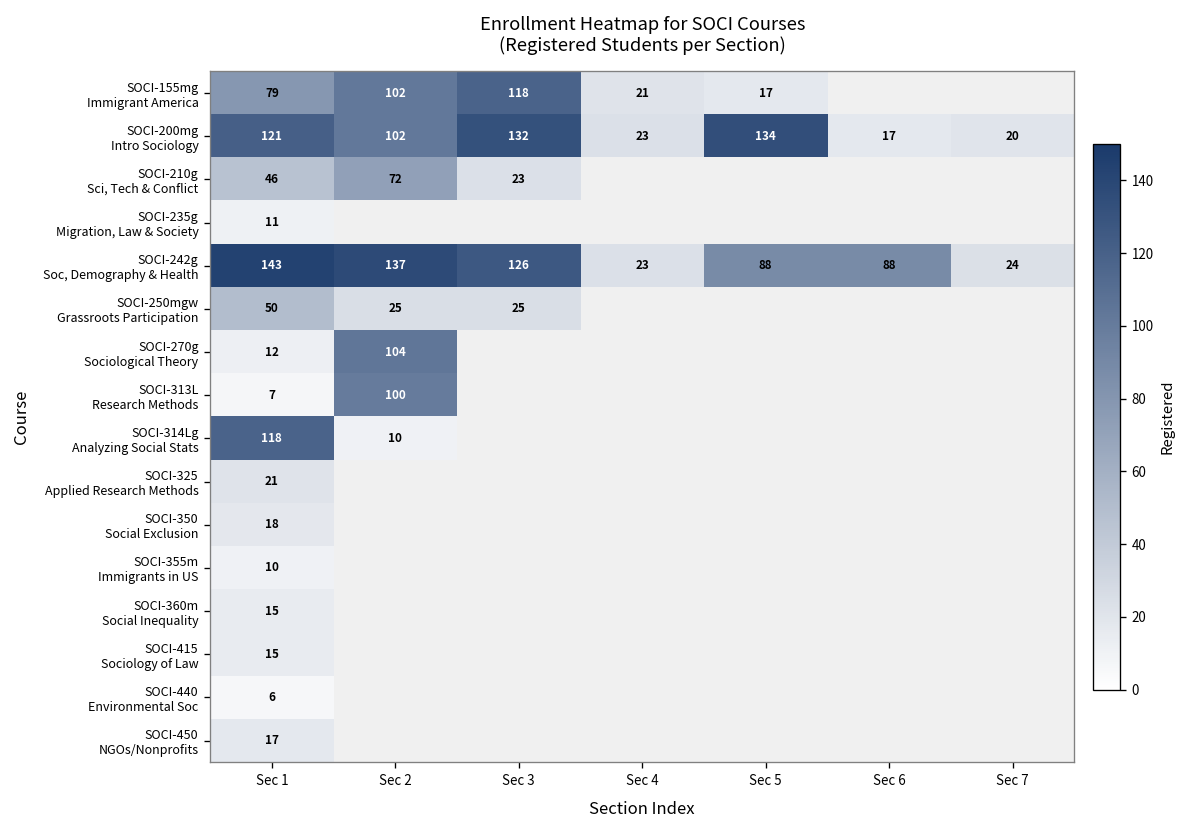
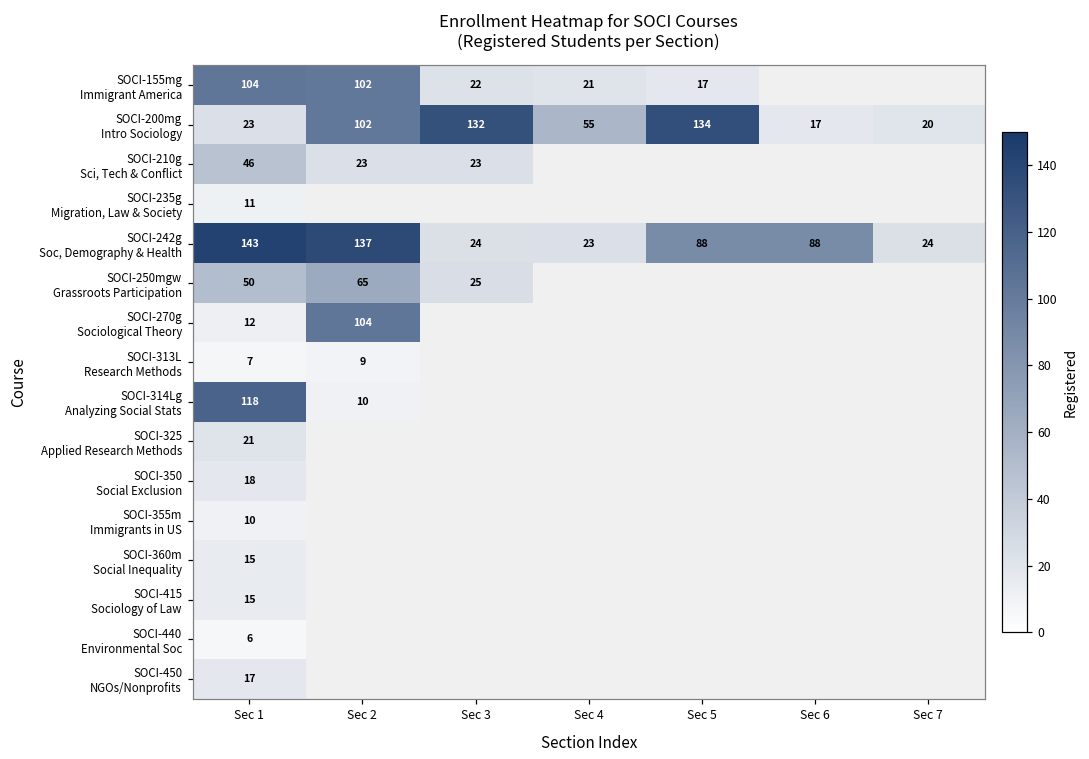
  {
    "SOCI-155mg Immigrant America": {
-     "Sec 1": 79,
+     "Sec 1": 104,
      "Sec 2": 102,
-     "Sec 3": 118,
+     "Sec 3": 22,
      "Sec 4": 21,
      "Sec 5": 17
    },
    "SOCI-200mg Intro Sociology": {
-     "Sec 1": 121,
+     "Sec 1": 23,
      "Sec 2": 102,
      "Sec 3": 132,
-     "Sec 4": 23,
+     "Sec 4": 55,
      "Sec 5": 134,
      "Sec 6": 17,
      "Sec 7": 20
    },
    "SOCI-210g Sci, Tech & Conflict": {
      "Sec 1": 46,
-     "Sec 2": 72,
+     "Sec 2": 23,
      "Sec 3": 23
    },
    "SOCI-235g Migration, Law & Society": {
      "Sec 1": 11
    },
    "SOCI-242g Soc, Demography & Health": {
      "Sec 1": 143,
      "Sec 2": 137,
-     "Sec 3": 126,
+     "Sec 3": 24,
      "Sec 4": 23,
      "Sec 5": 88,
      "Sec 6": 88,
      "Sec 7": 24
    },
    "SOCI-250mgw Grassroots Participation": {
      "Sec 1": 50,
-     "Sec 2": 25,
+     "Sec 2": 65,
      "Sec 3": 25
    },
    "SOCI-270g Sociological Theory": {
      "Sec 1": 12,
      "Sec 2": 104
    },
    "SOCI-313L Research Methods": {
      "Sec 1": 7,
-     "Sec 2": 100
+     "Sec 2": 9
    },
    "SOCI-314Lg Analyzing Social Stats": {
      "Sec 1": 118,
      "Sec 2": 10
    },
    "SOCI-325 Applied Research Methods": {
      "Sec 1": 21
    },
    "SOCI-350 Social Exclusion": {
      "Sec 1": 18
    },
    "SOCI-355m Immigrants in US": {
      "Sec 1": 10
    },
    "SOCI-360m Social Inequality": {
      "Sec 1": 15
    },
    "SOCI-415 Sociology of Law": {
      "Sec 1": 15
    },
    "SOCI-440 Environmental Soc": {
      "Sec 1": 6
    },
    "SOCI-450 NGOs/Nonprofits": {
      "Sec 1": 17
    }
  }
